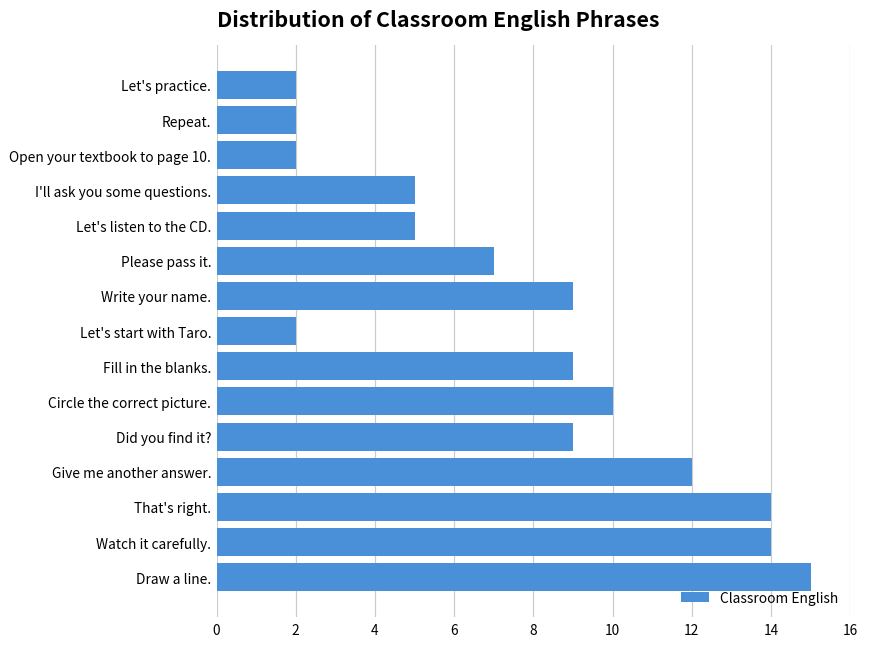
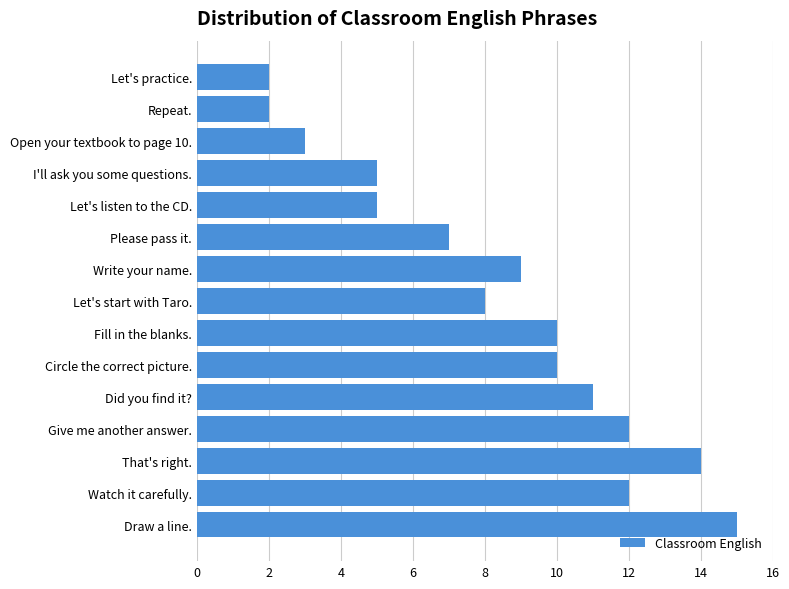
  {
    "Let's practice.": 2,
    "Repeat.": 2,
-   "Open your textbook to page 10.": 2,
+   "Open your textbook to page 10.": 3,
    "I'll ask you some questions.": 5,
    "Let's listen to the CD.": 5,
    "Please pass it.": 7,
    "Write your name.": 9,
-   "Let's start with Taro.": 2,
-   "Fill in the blanks.": 9,
+   "Let's start with Taro.": 8,
+   "Fill in the blanks.": 10,
    "Circle the correct picture.": 10,
-   "Did you find it?": 9,
+   "Did you find it?": 11,
    "Give me another answer.": 12,
    "That's right.": 14,
-   "Watch it carefully.": 14,
+   "Watch it carefully.": 12,
    "Draw a line.": 15
  }
